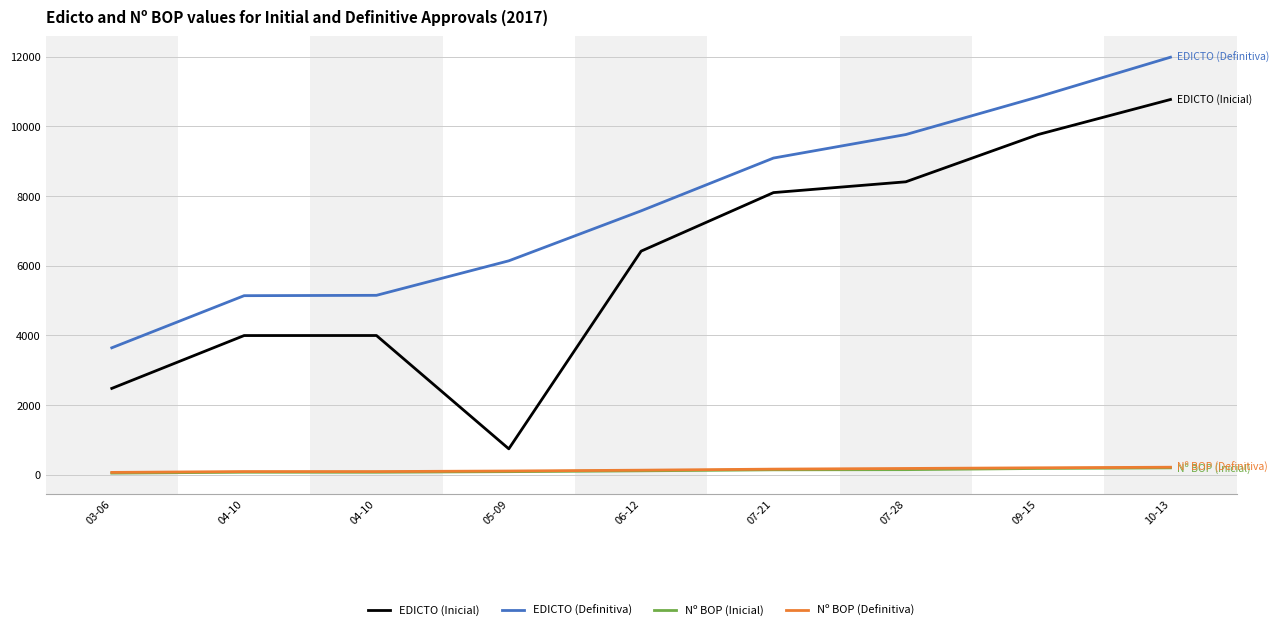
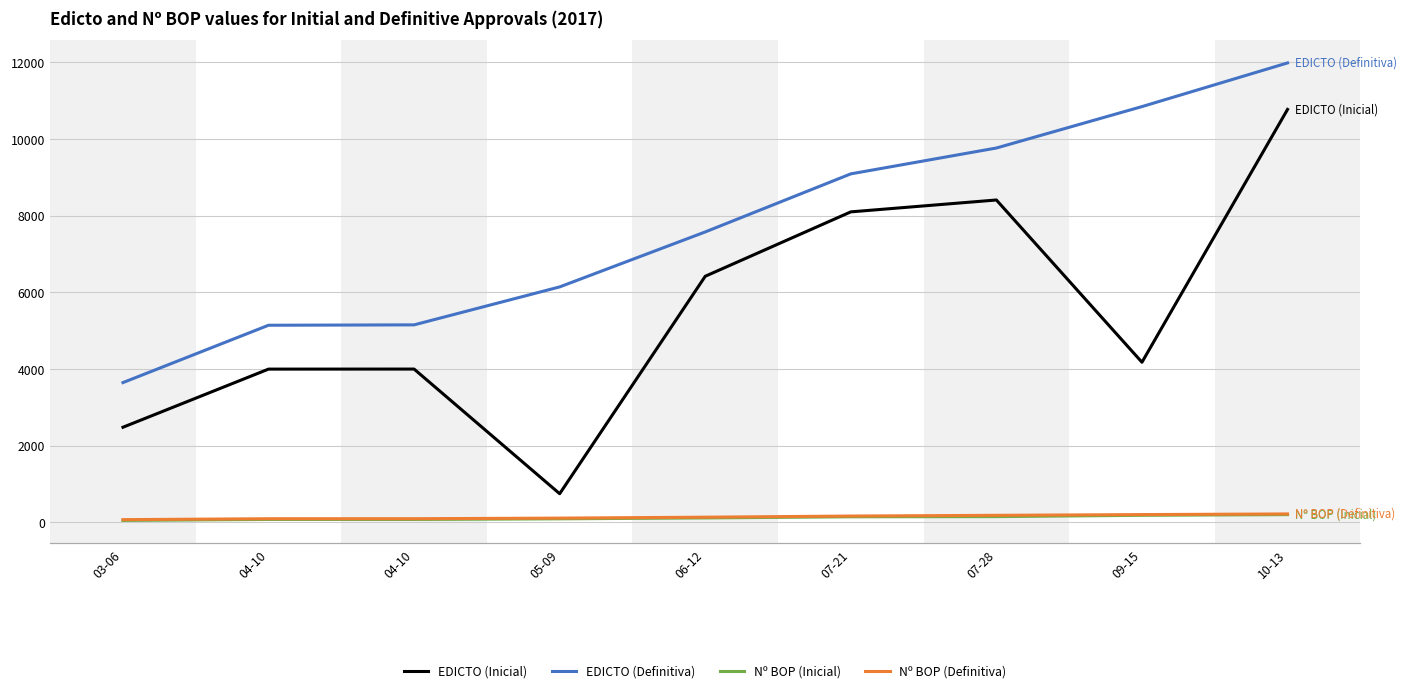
  {
    "EDICTO (Inicial)": {
      "03-06": 2500,
      "05-09": 700,
      "06-12": 6400,
      "07-21": 8100,
      "07-28": 8400,
-     "09-15": 9800,
+     "09-15": 4200,
      "10-13": 10800
    },
    "EDICTO (Definitiva)": {
      "03-06": 3600,
      "05-09": 6100,
      "06-12": 7600,
      "07-21": 9100,
      "07-28": 9800,
      "09-15": 10800,
      "10-13": 12000
    }
  }
